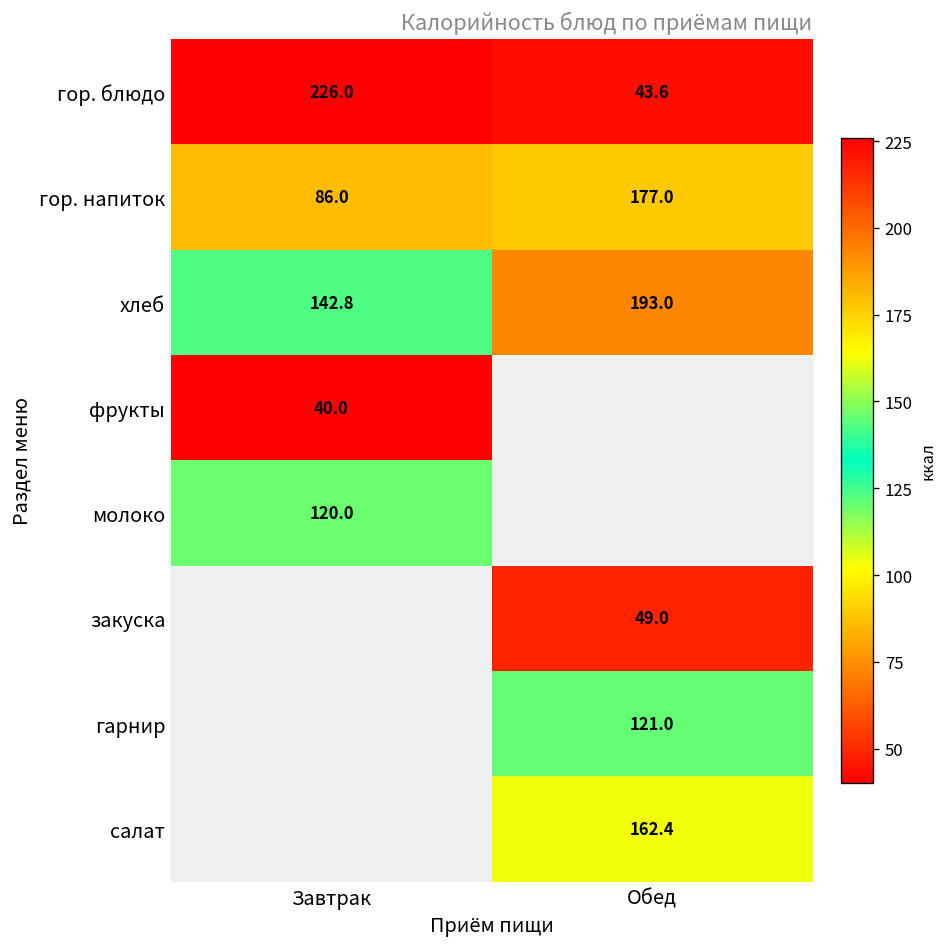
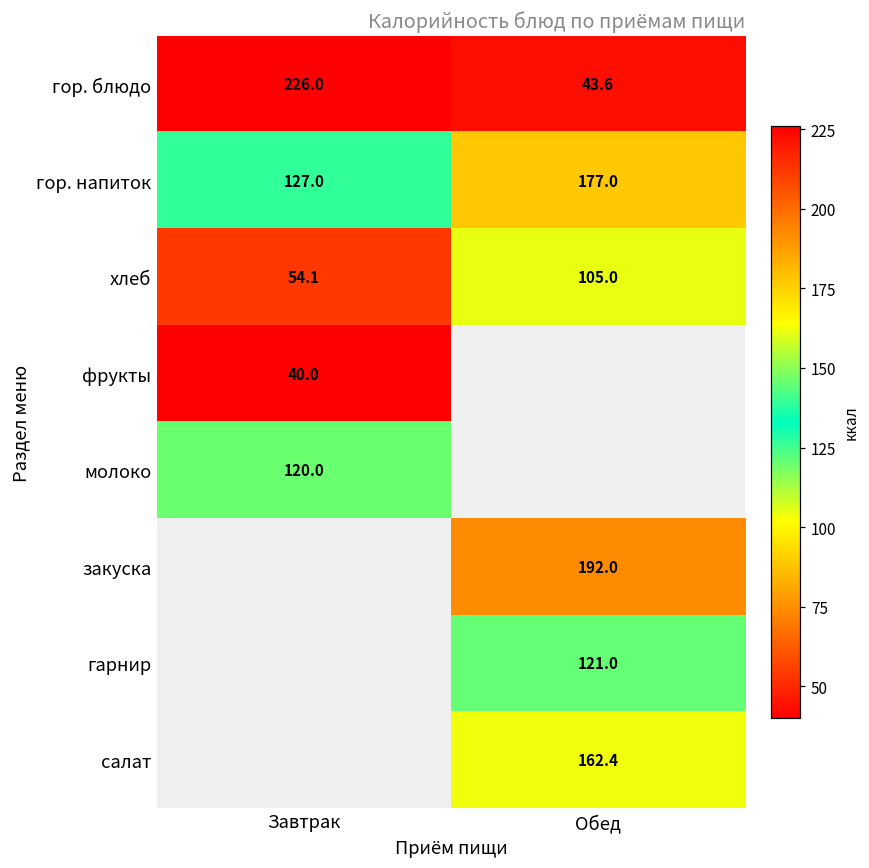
  {
    "гор. блюдо": {
      "Завтрак": 226.0,
      "Обед": 43.6
    },
    "гор. напиток": {
-     "Завтрак": 86.0,
+     "Завтрак": 127.0,
      "Обед": 177.0
    },
    "хлеб": {
-     "Завтрак": 142.8,
-     "Обед": 193.0
+     "Завтрак": 54.1,
+     "Обед": 105.0
    },
    "фрукты": {
      "Завтрак": 40.0
    },
    "молоко": {
      "Завтрак": 120.0
    },
    "закуска": {
-     "Обед": 49.0
+     "Обед": 192.0
    },
    "гарнир": {
      "Обед": 121.0
    },
    "салат": {
      "Обед": 162.4
    }
  }
